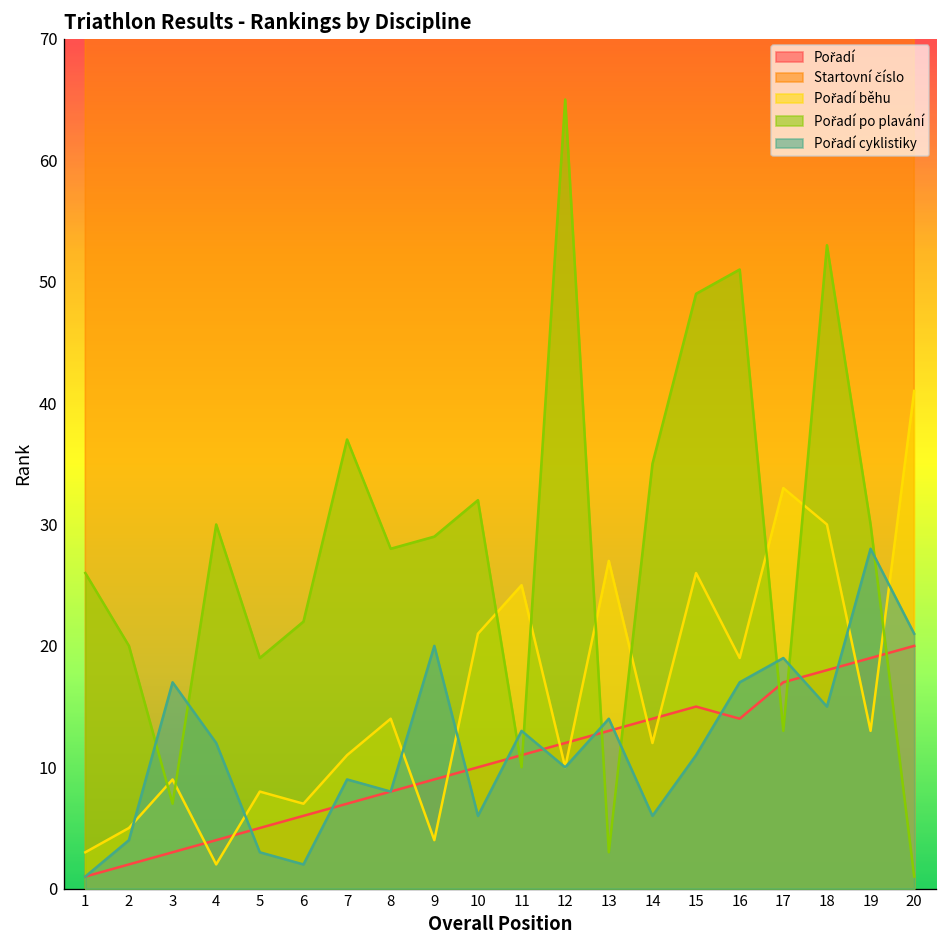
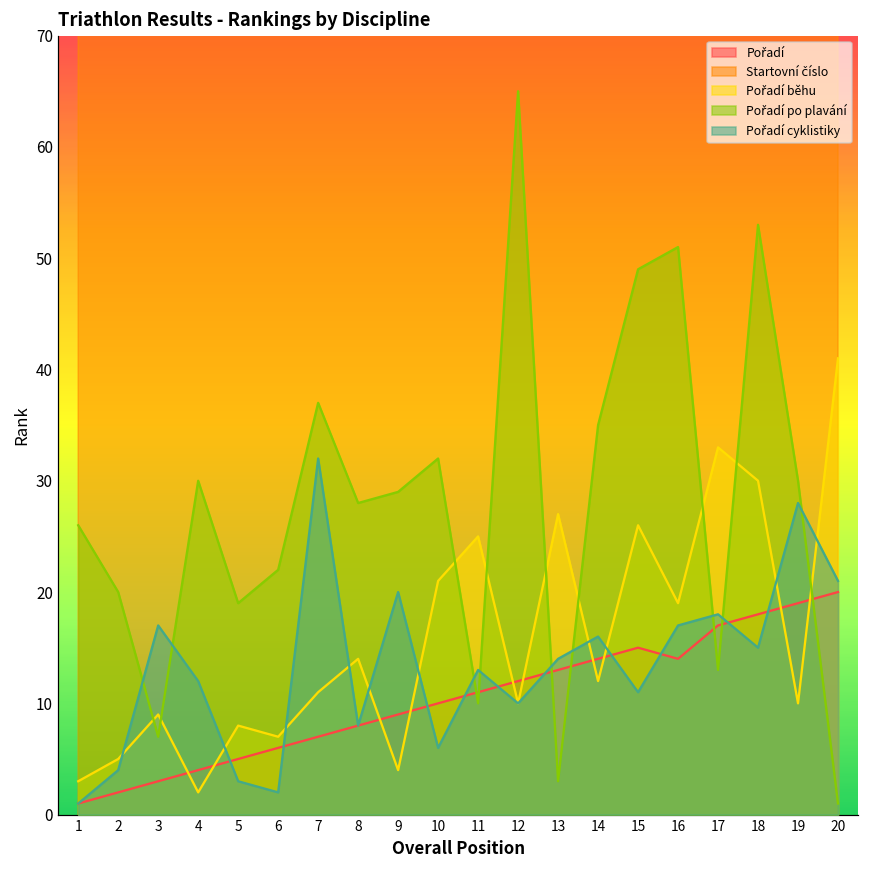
  {
    "Pořadí": {
      "2": 2,
      "3": 3,
      "4": 4,
      "5": 5,
      "6": 6,
      "7": 7,
      "9": 9,
      "10": 10,
      "11": 11,
      "12": 12,
      "13": 13,
      "14": 14,
      "15": 15,
      "16": 14,
      "17": 17,
      "18": 18,
      "19": 19,
      "20": 20
    },
    "Pořadí běhu": {
      "1": 3,
      "2": 5,
      "3": 9,
      "4": 2,
      "5": 8,
      "6": 7,
      "7": 11,
      "8": 14,
      "9": 4,
      "10": 21,
      "11": 25,
      "13": 27,
      "14": 12,
      "15": 26,
      "16": 19,
      "17": 33,
      "18": 30,
-     "19": 13,
+     "19": 10,
      "20": 41
    },
    "Pořadí po plavání": {
      "1": 26,
      "2": 20,
      "3": 7,
      "4": 30,
      "5": 19,
      "6": 22,
      "7": 37,
      "8": 28,
      "9": 29,
      "10": 32,
      "11": 10,
      "12": 65,
      "13": 3,
      "14": 35,
      "15": 49,
      "16": 51,
      "17": 13,
      "18": 53,
      "19": 30,
      "20": 1
    },
    "Pořadí cyklistiky": {
      "2": 4,
      "3": 17,
      "4": 12,
      "5": 3,
      "6": 2,
-     "7": 9,
+     "7": 32,
      "9": 20,
      "10": 6,
      "11": 13,
      "13": 14,
-     "14": 6,
+     "14": 16,
      "15": 11,
      "16": 17,
-     "17": 19,
+     "17": 18,
      "18": 15,
      "19": 28,
      "20": 21
    }
  }
